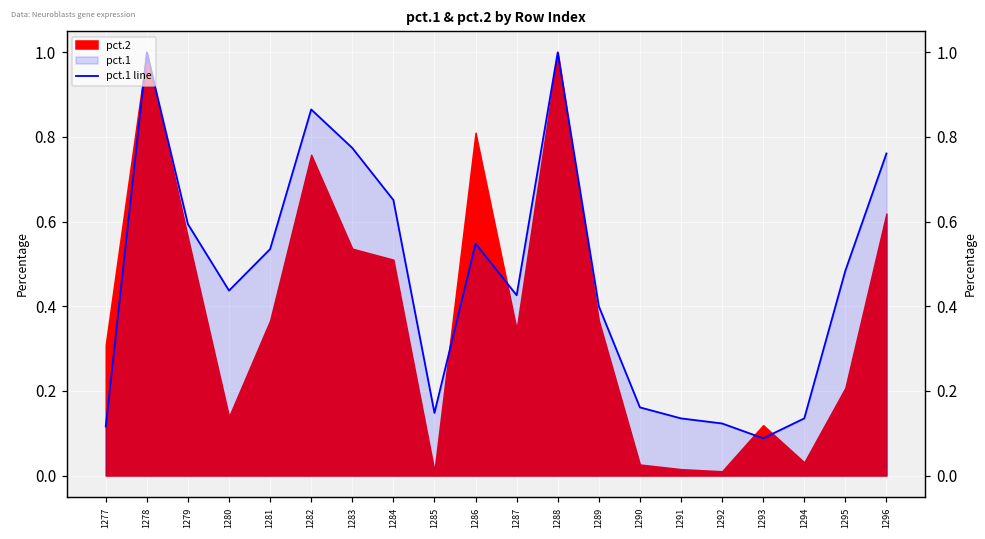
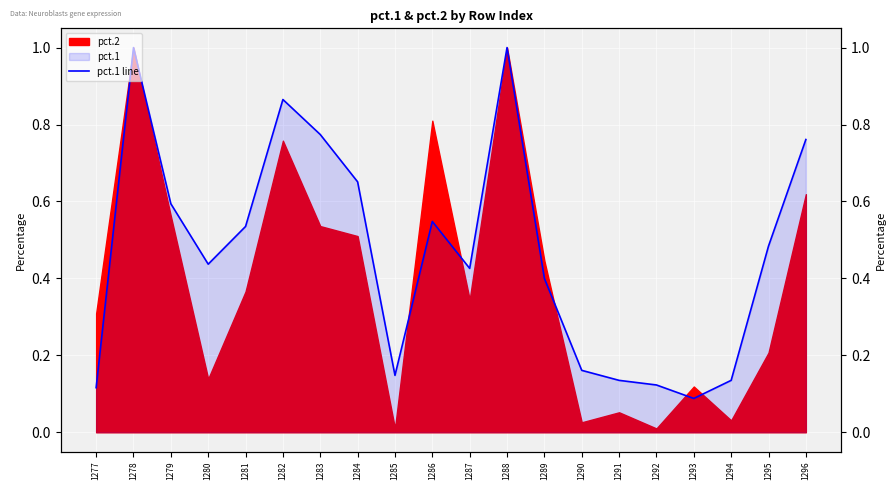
  {
    "pct.2": {
      "1277": 0.31,
      "1279": 0.56,
      "1280": 0.14,
      "1281": 0.37,
      "1282": 0.76,
      "1283": 0.54,
      "1284": 0.51,
      "1285": 0.01,
      "1286": 0.81,
      "1287": 0.35,
-     "1289": 0.37,
+     "1289": 0.45,
      "1290": 0.03,
-     "1291": 0.02,
+     "1291": 0.05,
      "1292": 0.01,
      "1293": 0.12,
      "1294": 0.03,
      "1295": 0.21,
      "1296": 0.62
    },
    "pct.1": {
      "1277": 0.12,
      "1279": 0.59,
      "1280": 0.44,
      "1281": 0.54,
      "1282": 0.87,
      "1283": 0.77,
      "1284": 0.65,
      "1285": 0.15,
      "1286": 0.55,
      "1287": 0.43,
      "1289": 0.40,
      "1290": 0.16,
      "1291": 0.14,
      "1292": 0.12,
      "1293": 0.09,
      "1294": 0.14,
      "1295": 0.48,
      "1296": 0.76
    }
  }
